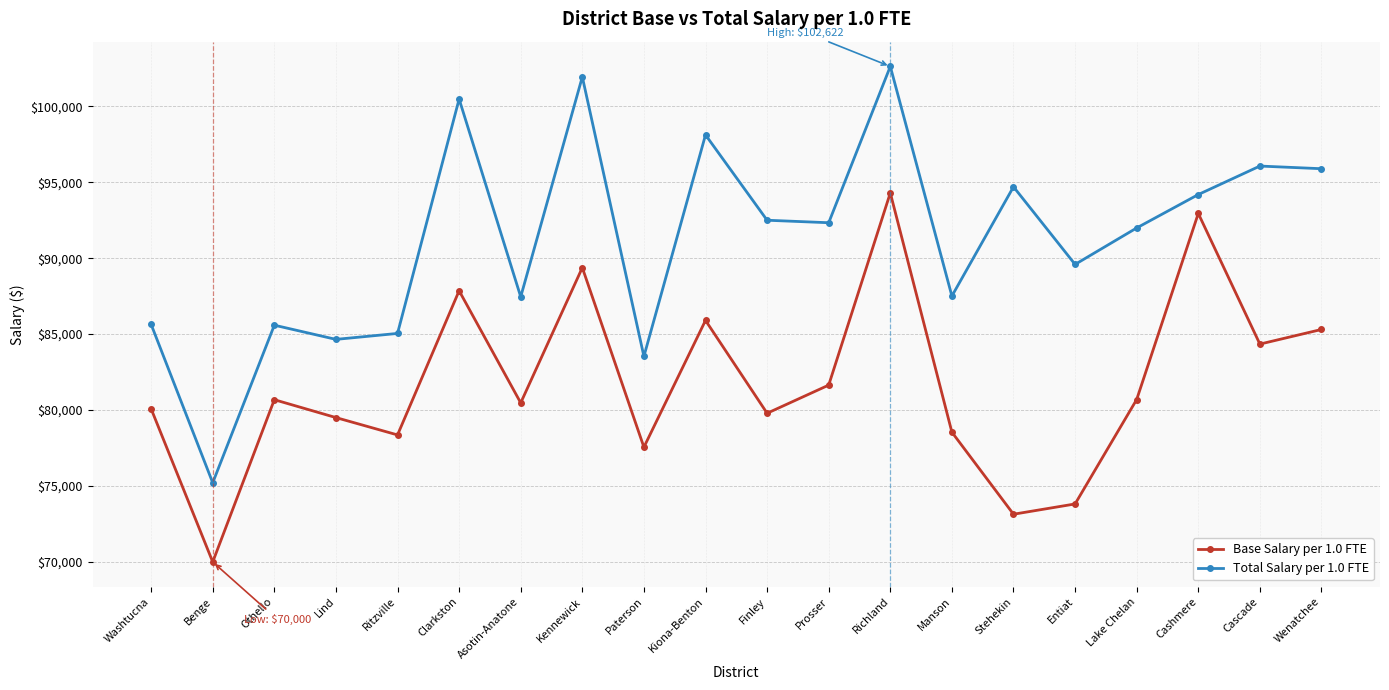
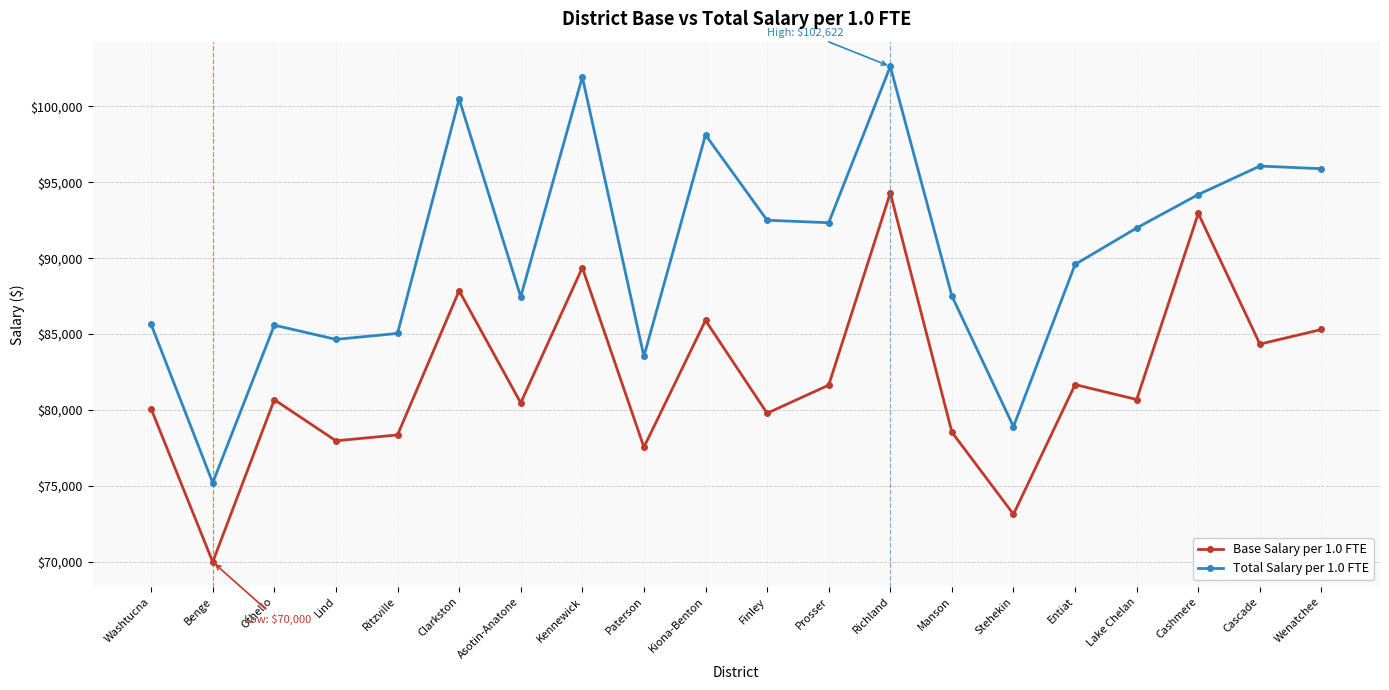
  {
    "Base Salary per 1.0 FTE": {
      "Washtucna": "$80,100",
      "Othello": "$80,700",
-     "Lind": "$79,500",
+     "Lind": "$78,000",
      "Ritzville": "$78,400",
      "Clarkston": "$87,900",
      "Asotin-Anatone": "$80,500",
      "Kennewick": "$89,400",
      "Paterson": "$77,600",
      "Kiona-Benton": "$85,900",
      "Finley": "$79,800",
      "Prosser": "$81,600",
      "Richland": "$94,300",
      "Manson": "$78,500",
      "Stehekin": "$73,100",
-     "Entiat": "$73,800",
+     "Entiat": "$81,700",
      "Lake Chelan": "$80,700",
      "Cashmere": "$92,900",
      "Cascade": "$84,300",
      "Wenatchee": "$85,300"
    },
    "Total Salary per 1.0 FTE": {
      "Washtucna": "$85,600",
      "Benge": "$75,200",
      "Othello": "$85,600",
      "Lind": "$84,700",
      "Ritzville": "$85,000",
      "Clarkston": "$100,500",
      "Asotin-Anatone": "$87,500",
      "Kennewick": "$101,900",
      "Paterson": "$83,500",
      "Kiona-Benton": "$98,100",
      "Finley": "$92,500",
      "Prosser": "$92,300",
      "Manson": "$87,500",
-     "Stehekin": "$94,700",
+     "Stehekin": "$78,900",
      "Entiat": "$89,600",
      "Lake Chelan": "$92,000",
      "Cashmere": "$94,200",
      "Cascade": "$96,100",
      "Wenatchee": "$95,900"
    }
  }
